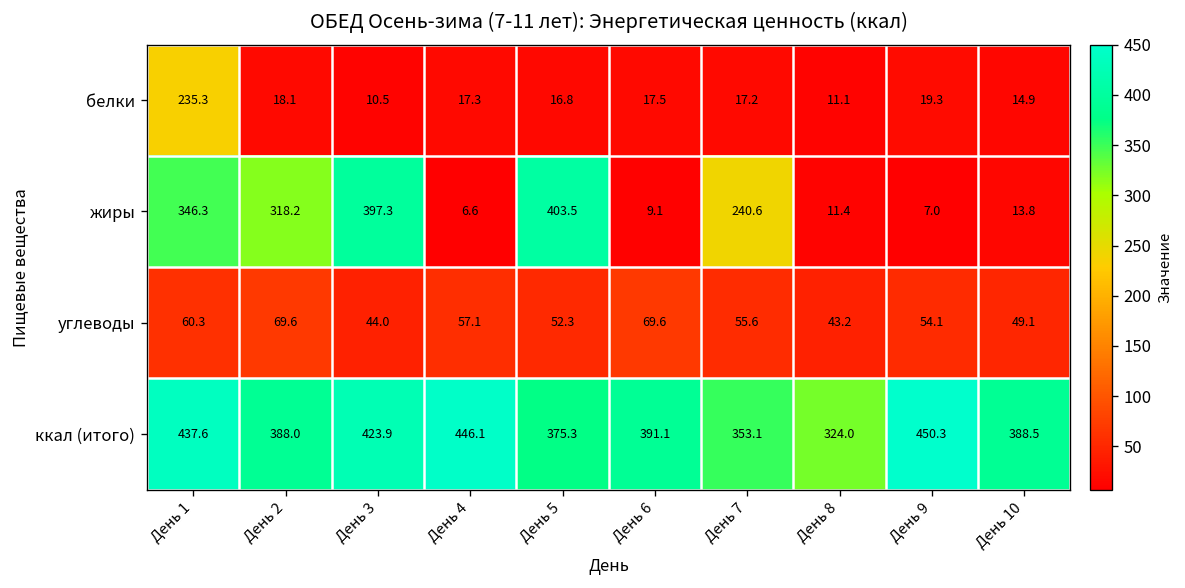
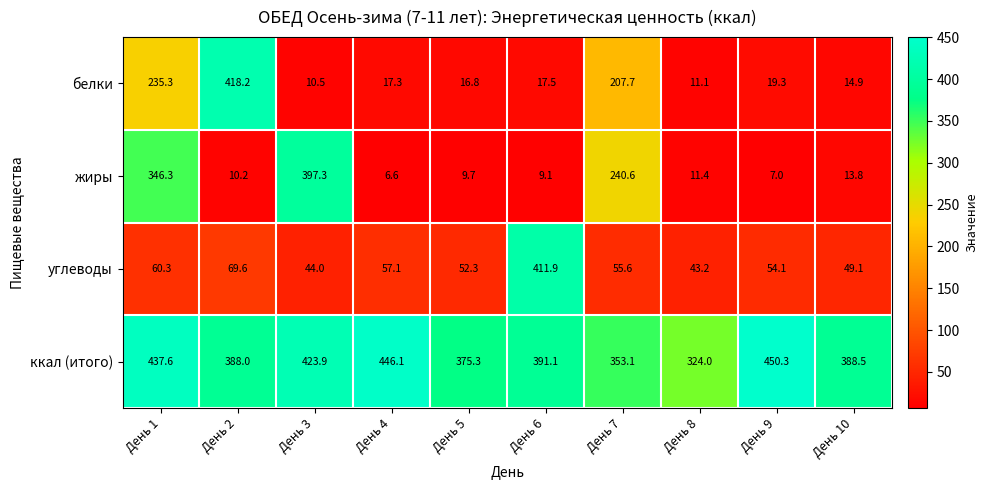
  {
    "белки": {
      "День 1": 235.3,
-     "День 2": 18.1,
+     "День 2": 418.2,
      "День 3": 10.5,
      "День 4": 17.3,
      "День 5": 16.8,
      "День 6": 17.5,
-     "День 7": 17.2,
+     "День 7": 207.7,
      "День 8": 11.1,
      "День 9": 19.3,
      "День 10": 14.9
    },
    "жиры": {
      "День 1": 346.3,
-     "День 2": 318.2,
+     "День 2": 10.2,
      "День 3": 397.3,
      "День 4": 6.6,
-     "День 5": 403.5,
+     "День 5": 9.7,
      "День 6": 9.1,
      "День 7": 240.6,
      "День 8": 11.4,
      "День 9": 7.0,
      "День 10": 13.8
    },
    "углеводы": {
      "День 1": 60.3,
      "День 2": 69.6,
      "День 3": 44.0,
      "День 4": 57.1,
      "День 5": 52.3,
-     "День 6": 69.6,
+     "День 6": 411.9,
      "День 7": 55.6,
      "День 8": 43.2,
      "День 9": 54.1,
      "День 10": 49.1
    },
    "ккал (итого)": {
      "День 1": 437.6,
      "День 2": 388.0,
      "День 3": 423.9,
      "День 4": 446.1,
      "День 5": 375.3,
      "День 6": 391.1,
      "День 7": 353.1,
      "День 8": 324.0,
      "День 9": 450.3,
      "День 10": 388.5
    }
  }
